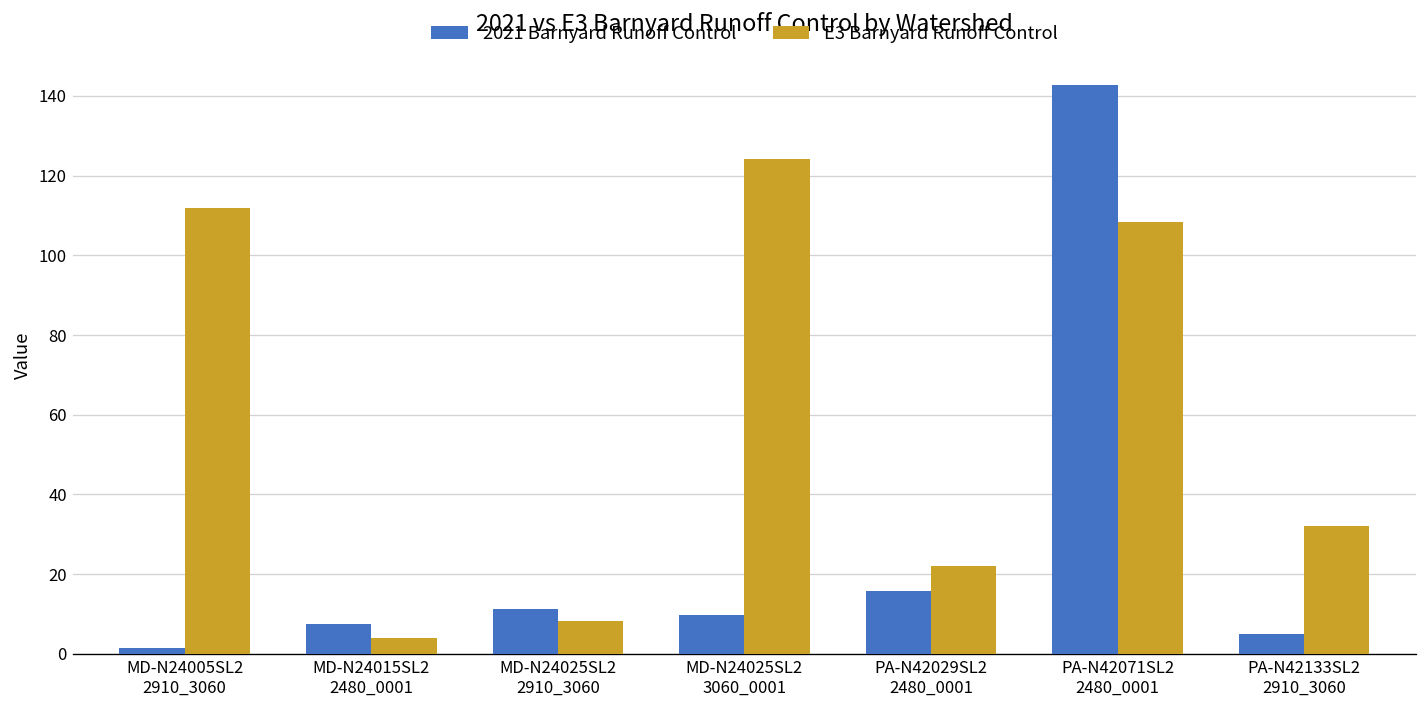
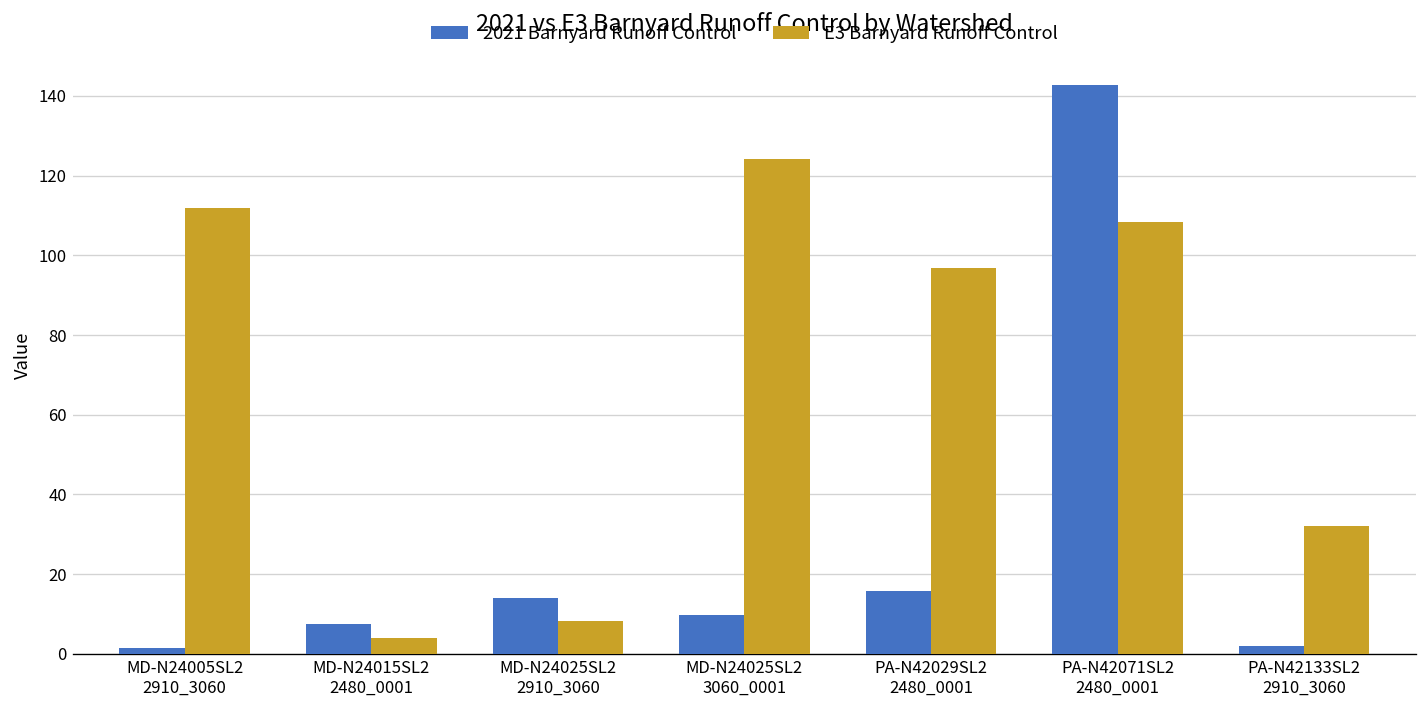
  {
    "2021 Barnyard Runoff Control": {
      "MD-N24005SL2 2910_3060": 1,
      "MD-N24015SL2 2480_0001": 7,
-     "MD-N24025SL2 2910_3060": 11,
+     "MD-N24025SL2 2910_3060": 14,
      "MD-N24025SL2 3060_0001": 10,
      "PA-N42029SL2 2480_0001": 16,
      "PA-N42071SL2 2480_0001": 143,
-     "PA-N42133SL2 2910_3060": 5
+     "PA-N42133SL2 2910_3060": 2
    },
    "E3 Barnyard Runoff Control": {
      "MD-N24005SL2 2910_3060": 112,
      "MD-N24015SL2 2480_0001": 4,
      "MD-N24025SL2 2910_3060": 8,
      "MD-N24025SL2 3060_0001": 124,
-     "PA-N42029SL2 2480_0001": 22,
+     "PA-N42029SL2 2480_0001": 97,
      "PA-N42071SL2 2480_0001": 108,
      "PA-N42133SL2 2910_3060": 32
    }
  }
